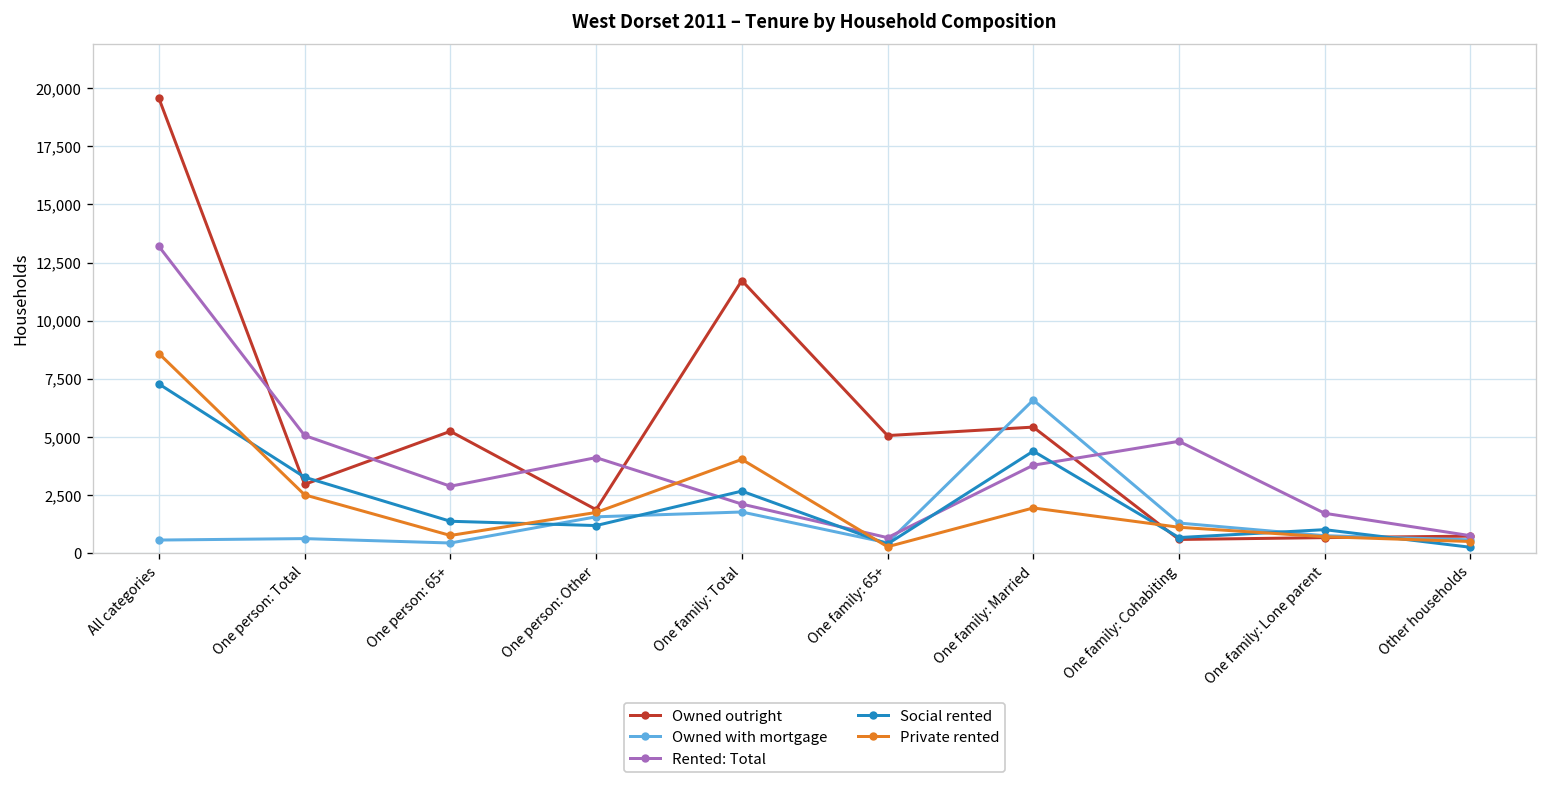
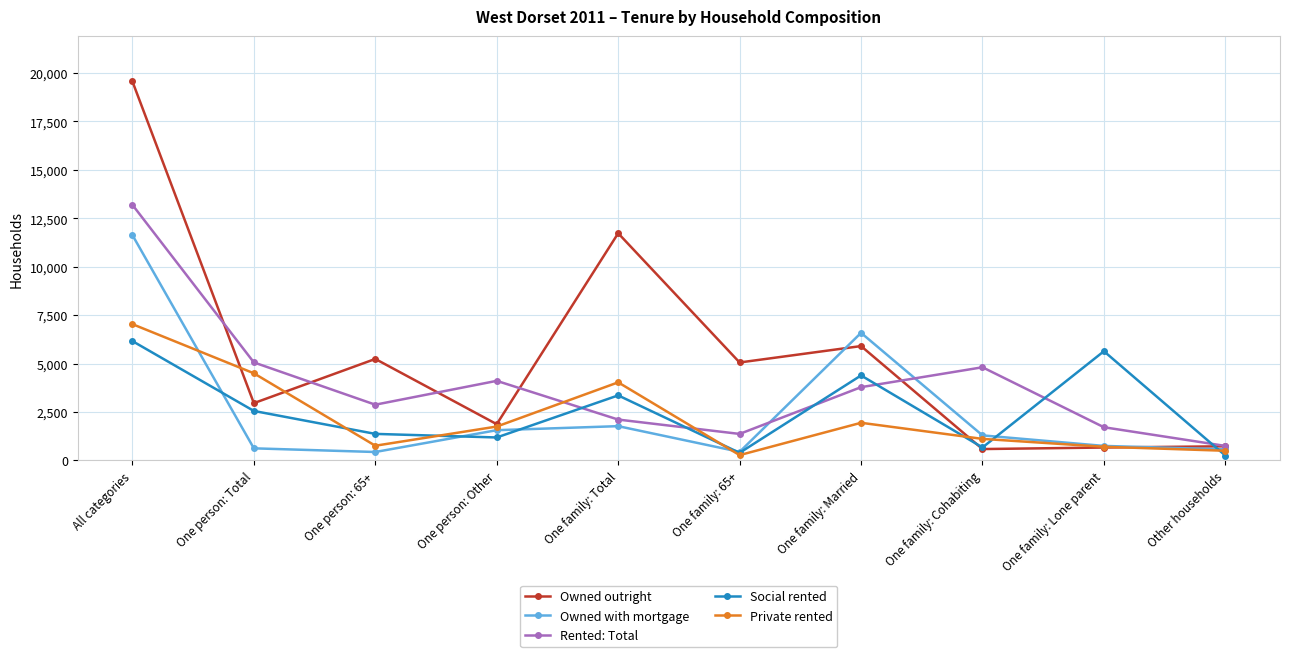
  {
    "Owned outright": {
      "All categories": "19,600",
      "One person: Total": "3,000",
      "One person: 65+": "5,200",
      "One family: Total": "11,700",
      "One family: 65+": "5,100",
-     "One family: Married": "5,400"
+     "One family: Married": "5,900"
    },
    "Owned with mortgage": {
-     "All categories": "600",
+     "All categories": "11,600",
      "One person: Total": "600",
      "One person: 65+": "400",
      "One person: Other": "1,600",
      "One family: Total": "1,800",
      "One family: Married": "6,600",
      "One family: Cohabiting": "1,300"
    },
    "Rented: Total": {
      "All categories": "13,200",
      "One person: Total": "5,100",
      "One person: 65+": "2,900",
      "One person: Other": "4,100",
      "One family: Total": "2,100",
-     "One family: 65+": "700",
+     "One family: 65+": "1,400",
      "One family: Married": "3,800",
      "One family: Cohabiting": "4,800",
      "One family: Lone parent": "1,700"
    },
    "Social rented": {
-     "All categories": "7,300",
-     "One person: Total": "3,300",
+     "All categories": "6,200",
+     "One person: Total": "2,600",
      "One person: 65+": "1,400",
      "One person: Other": "1,200",
-     "One family: Total": "2,700",
+     "One family: Total": "3,400",
      "One family: Married": "4,400",
-     "One family: Lone parent": "1,000",
+     "One family: Lone parent": "5,600",
      "Other households": "300"
    },
    "Private rented": {
-     "All categories": "8,600",
-     "One person: Total": "2,500",
+     "All categories": "7,000",
+     "One person: Total": "4,500",
      "One person: 65+": "800",
      "One family: Total": "4,000",
      "One family: Married": "1,900",
      "One family: Cohabiting": "1,100"
    }
  }
